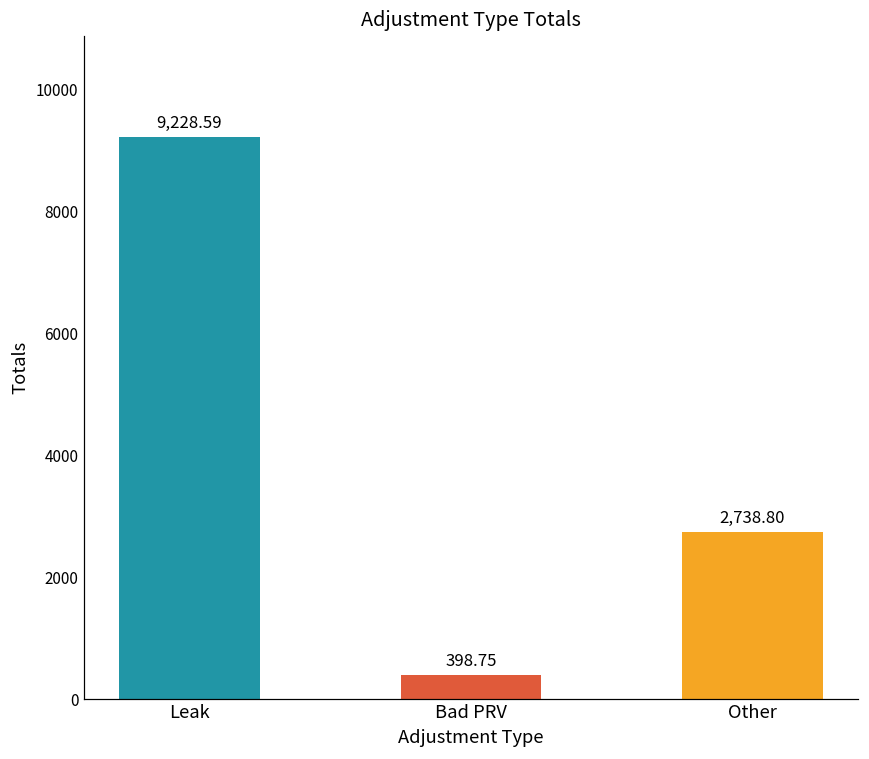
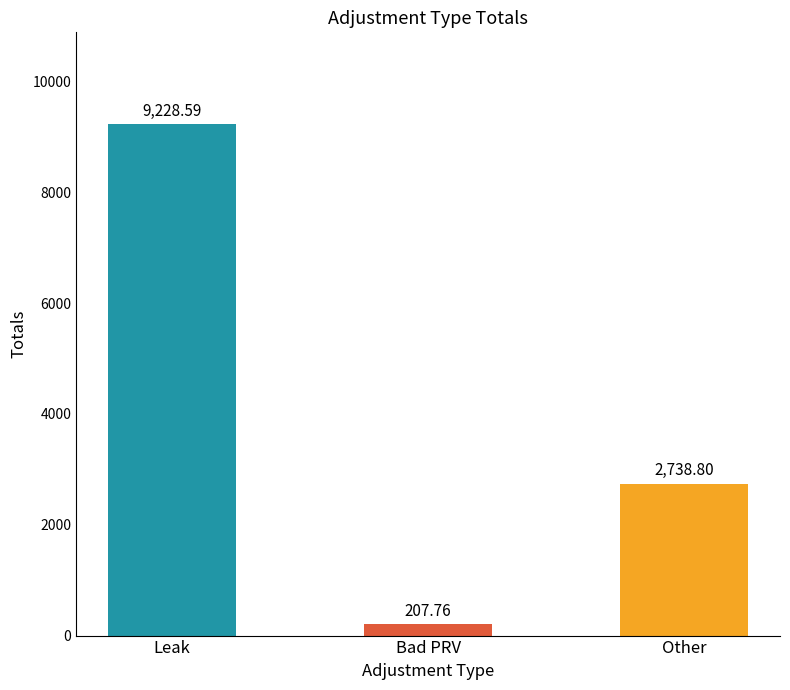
  {
    "Leak": "9,228.59",
-   "Bad PRV": "398.75",
+   "Bad PRV": "207.76",
    "Other": "2,738.80"
  }
